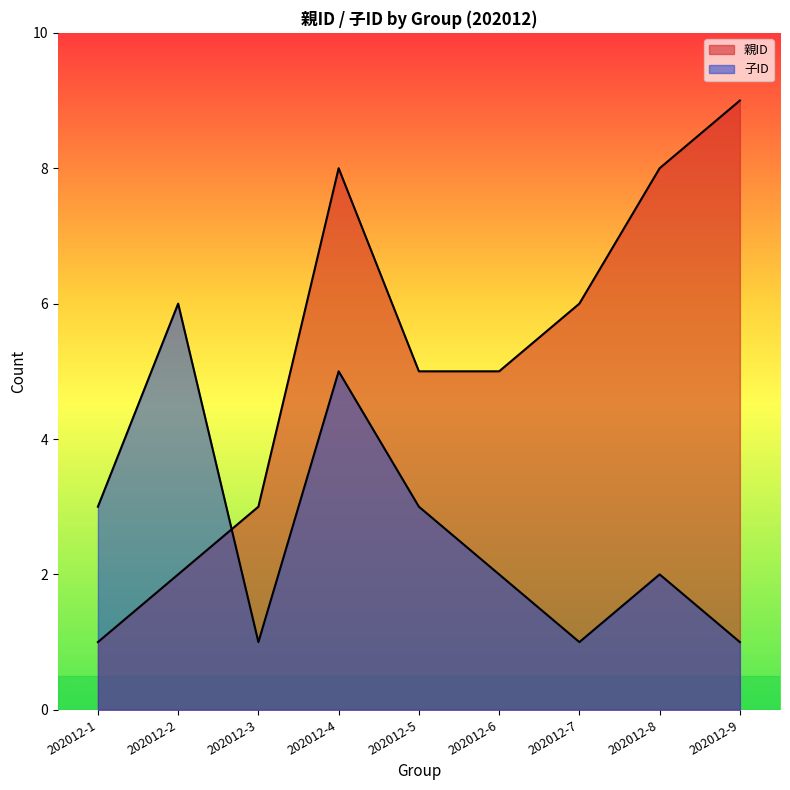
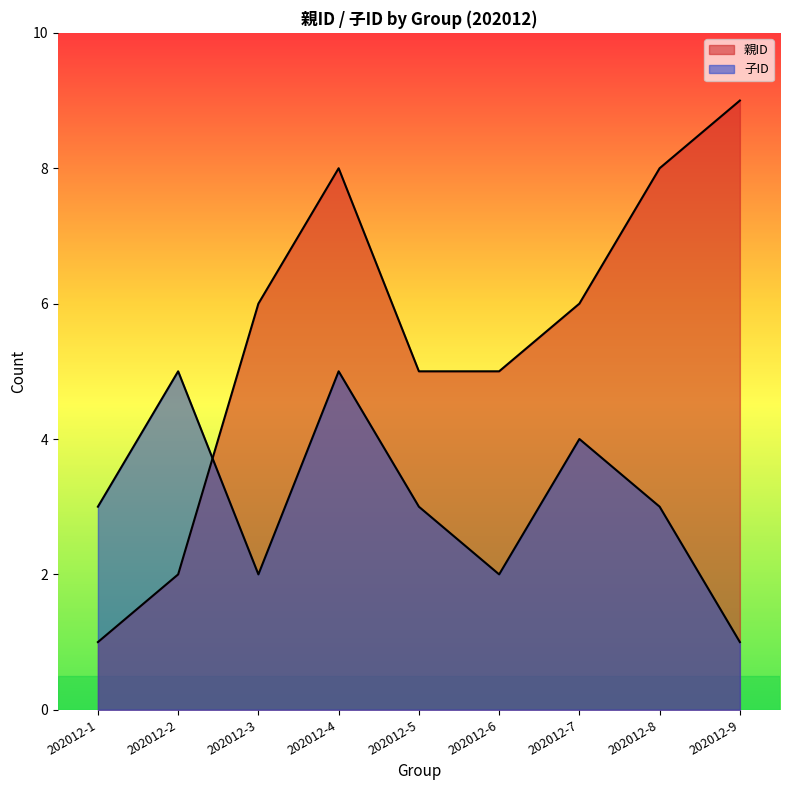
  {
    "親ID": {
      "202012-1": 1,
      "202012-2": 2,
-     "202012-3": 3,
+     "202012-3": 6,
      "202012-4": 8,
      "202012-5": 5,
      "202012-6": 5,
      "202012-7": 6,
      "202012-8": 8,
      "202012-9": 9
    },
    "子ID": {
      "202012-1": 3,
-     "202012-2": 6,
-     "202012-3": 1,
+     "202012-2": 5,
+     "202012-3": 2,
      "202012-4": 5,
      "202012-5": 3,
      "202012-6": 2,
-     "202012-7": 1,
-     "202012-8": 2,
+     "202012-7": 4,
+     "202012-8": 3,
      "202012-9": 1
    }
  }
